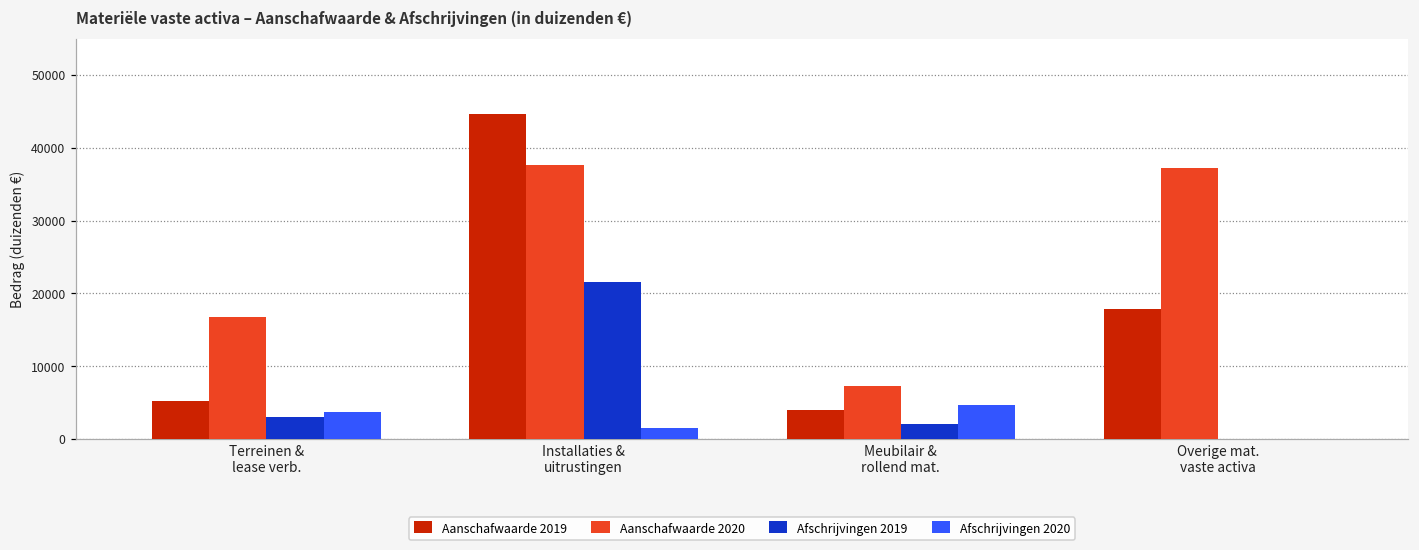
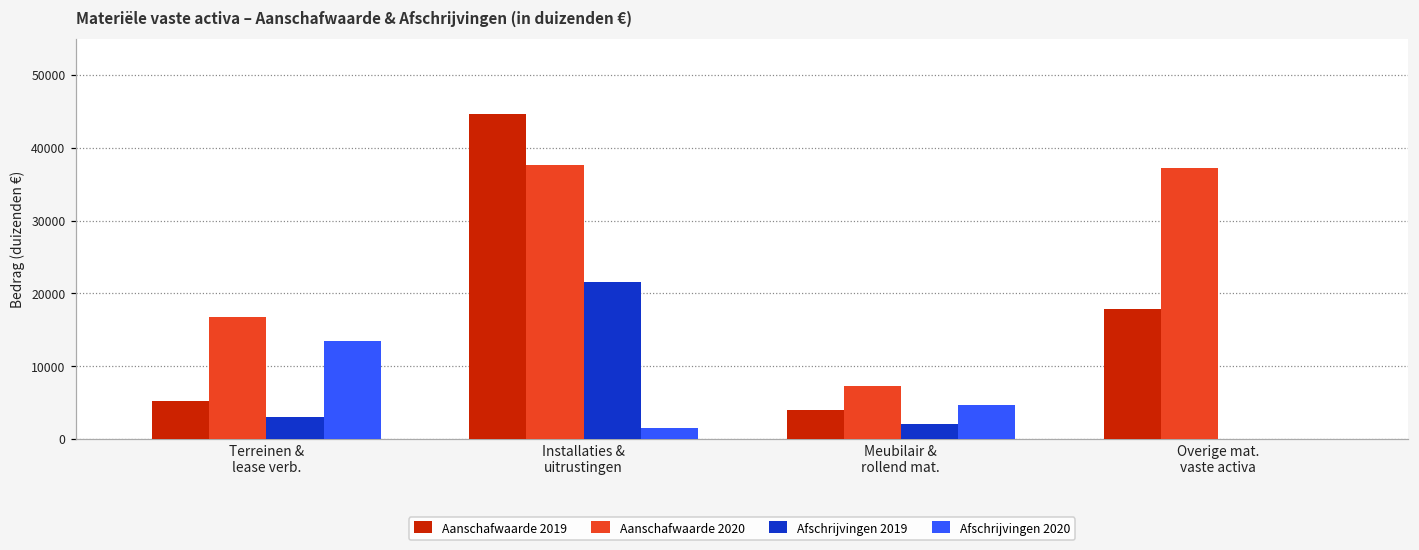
  {
    "Afschrijvingen 2019": {
      "Terreinen & lease verb.": 3000,
      "Installaties & uitrustingen": 22000,
      "Meubilair & rollend mat.": 2000
    },
    "Afschrijvingen 2020": {
-     "Terreinen & lease verb.": 4000,
+     "Terreinen & lease verb.": 13000,
      "Installaties & uitrustingen": 2000,
      "Meubilair & rollend mat.": 5000,
      "Overige mat. vaste activa": 0
    }
  }
